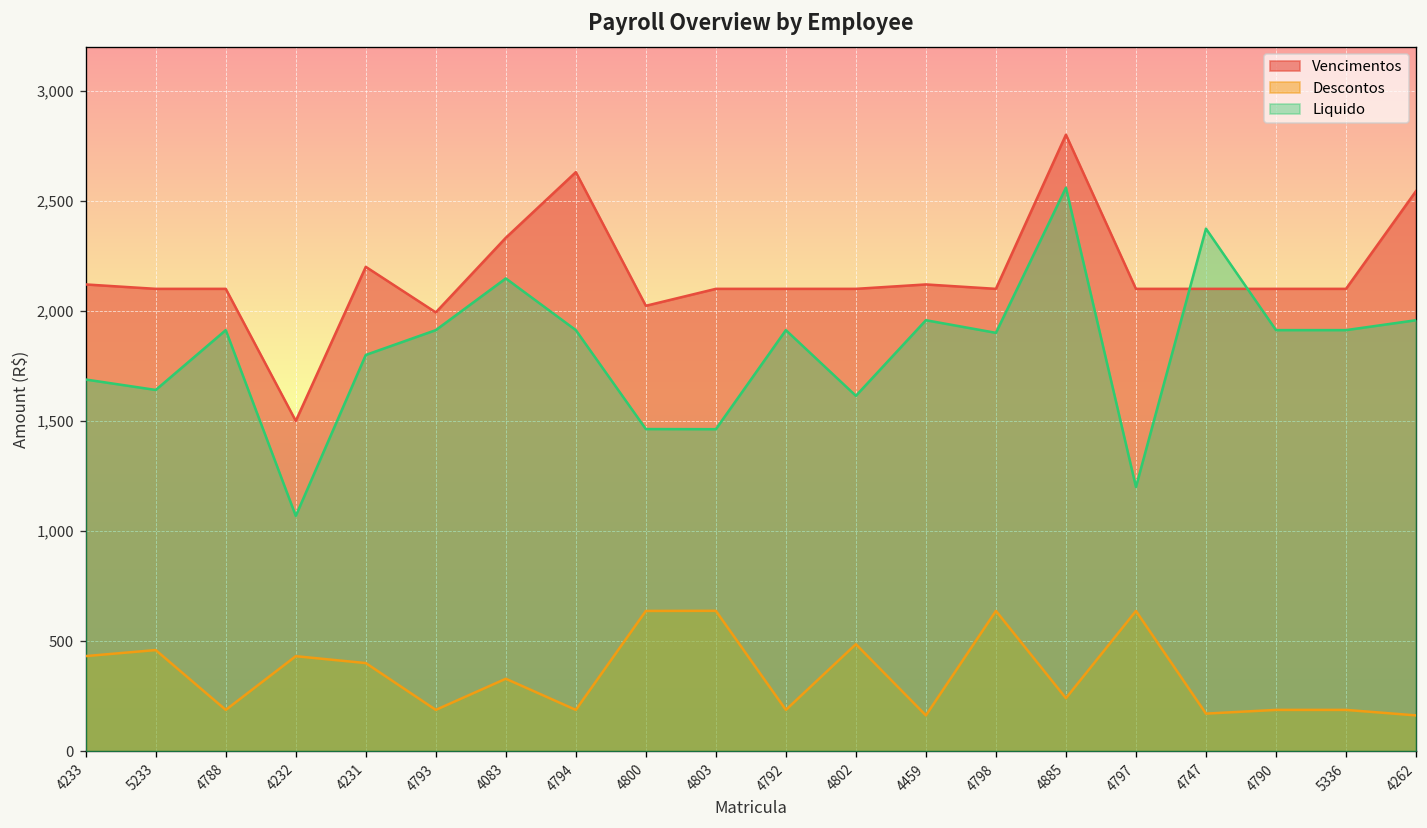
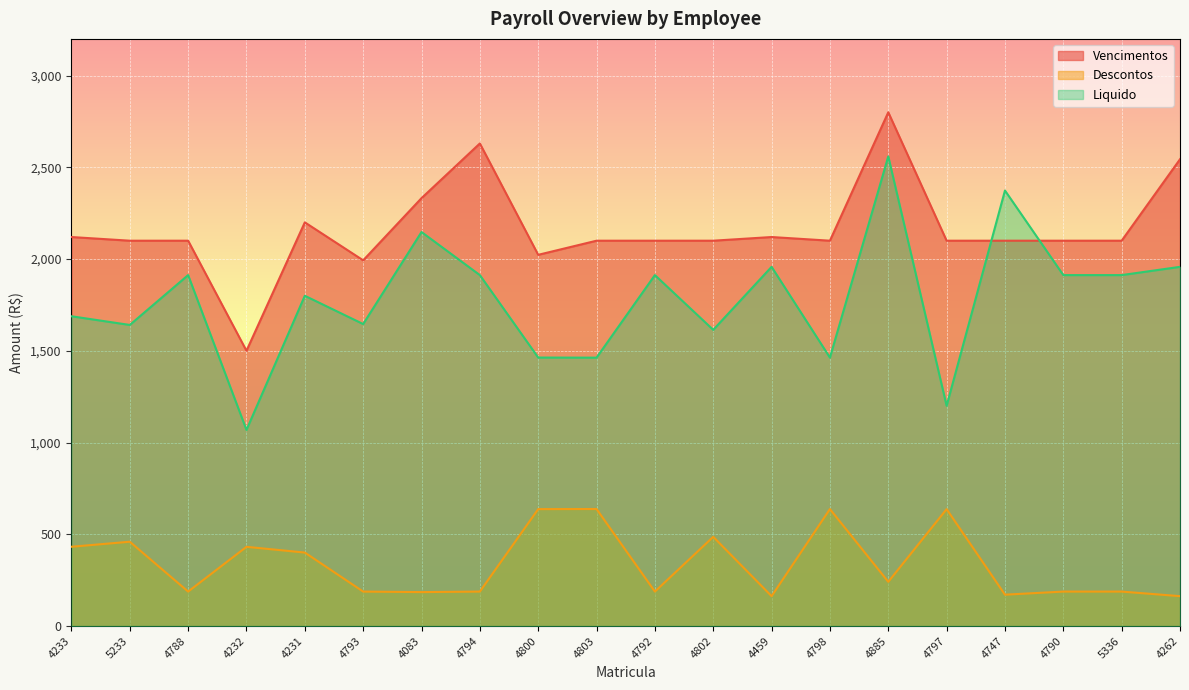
  {
    "Vencimentos": {
      "4233": "2,120",
      "5233": "2,100",
      "4788": "2,100",
      "4232": "1,500",
      "4231": "2,200",
      "4793": "1,990",
      "4083": "2,330",
      "4794": "2,630",
      "4800": "2,020",
      "4803": "2,100",
      "4792": "2,100",
      "4802": "2,100",
      "4459": "2,120",
      "4798": "2,100",
      "4885": "2,800",
      "4797": "2,100",
      "4747": "2,100",
      "4790": "2,100",
      "5336": "2,100",
      "4262": "2,540"
    },
    "Descontos": {
      "4233": "430",
      "5233": "460",
      "4788": "190",
      "4232": "430",
      "4231": "400",
      "4793": "190",
-     "4083": "330",
+     "4083": "180",
      "4794": "190",
      "4800": "640",
      "4803": "640",
      "4792": "190",
      "4802": "490",
      "4459": "160",
      "4798": "640",
      "4885": "240",
      "4797": "640",
      "4747": "170",
      "4790": "190",
      "5336": "190",
      "4262": "160"
    },
    "Liquido": {
      "4233": "1,690",
      "5233": "1,640",
      "4788": "1,910",
      "4232": "1,070",
      "4231": "1,800",
-     "4793": "1,910",
+     "4793": "1,650",
      "4083": "2,150",
      "4794": "1,910",
      "4800": "1,460",
      "4803": "1,460",
      "4792": "1,910",
      "4802": "1,610",
      "4459": "1,960",
-     "4798": "1,900",
+     "4798": "1,460",
      "4885": "2,560",
      "4797": "1,200",
      "4747": "2,370",
      "4790": "1,910",
      "5336": "1,910",
      "4262": "1,960"
    }
  }
